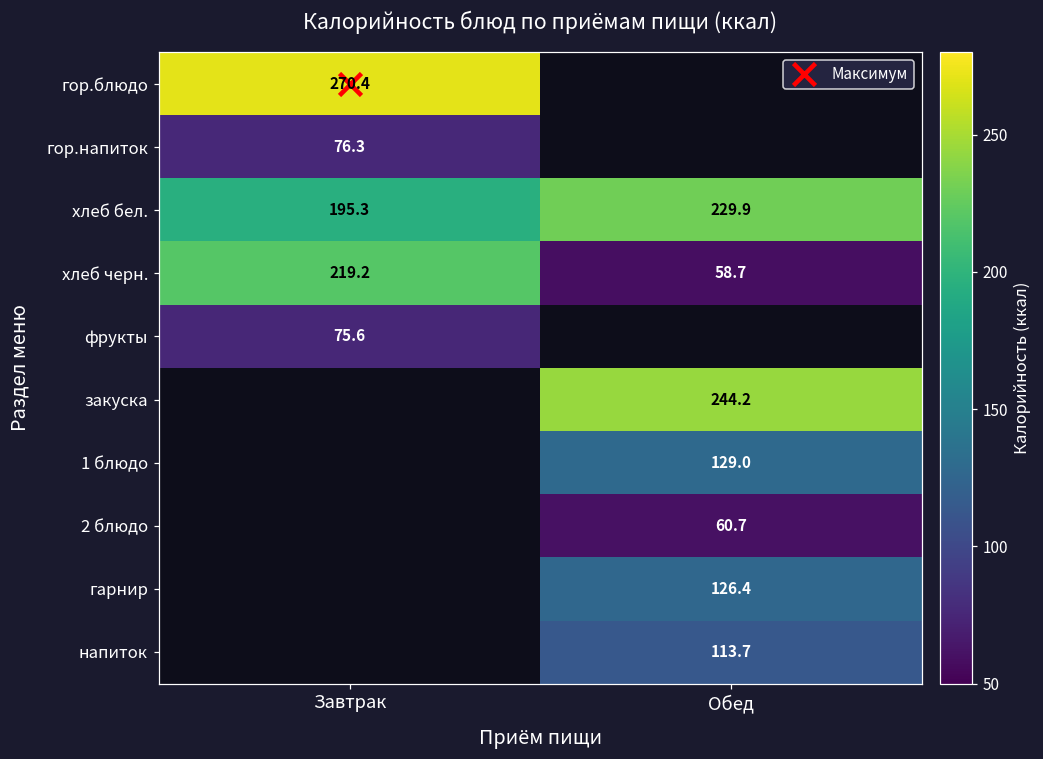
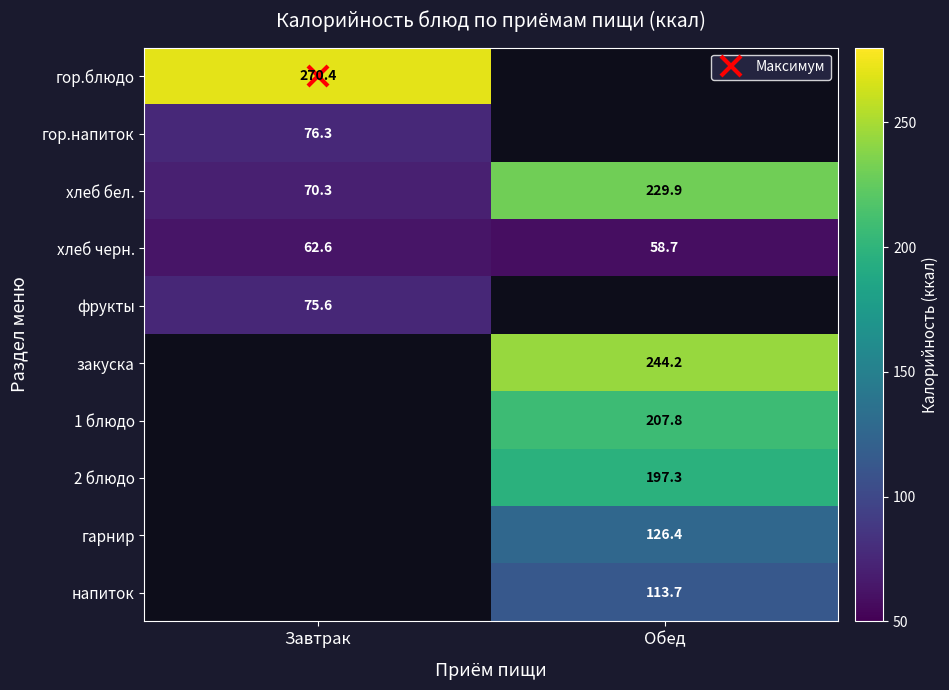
  {
    "гор.напиток": {
      "Завтрак": 76.3
    },
    "хлеб бел.": {
-     "Завтрак": 195.3,
+     "Завтрак": 70.3,
      "Обед": 229.9
    },
    "хлеб черн.": {
-     "Завтрак": 219.2,
+     "Завтрак": 62.6,
      "Обед": 58.7
    },
    "фрукты": {
      "Завтрак": 75.6
    },
    "закуска": {
      "Обед": 244.2
    },
    "1 блюдо": {
-     "Обед": 129.0
+     "Обед": 207.8
    },
    "2 блюдо": {
-     "Обед": 60.7
+     "Обед": 197.3
    },
    "гарнир": {
      "Обед": 126.4
    },
    "напиток": {
      "Обед": 113.7
    }
  }
